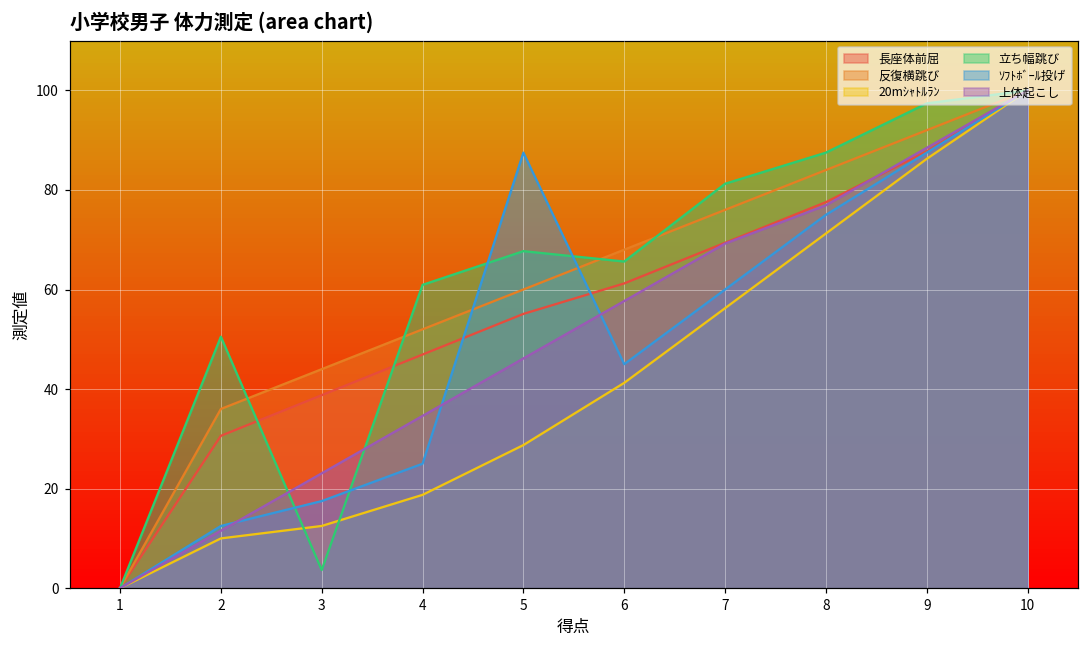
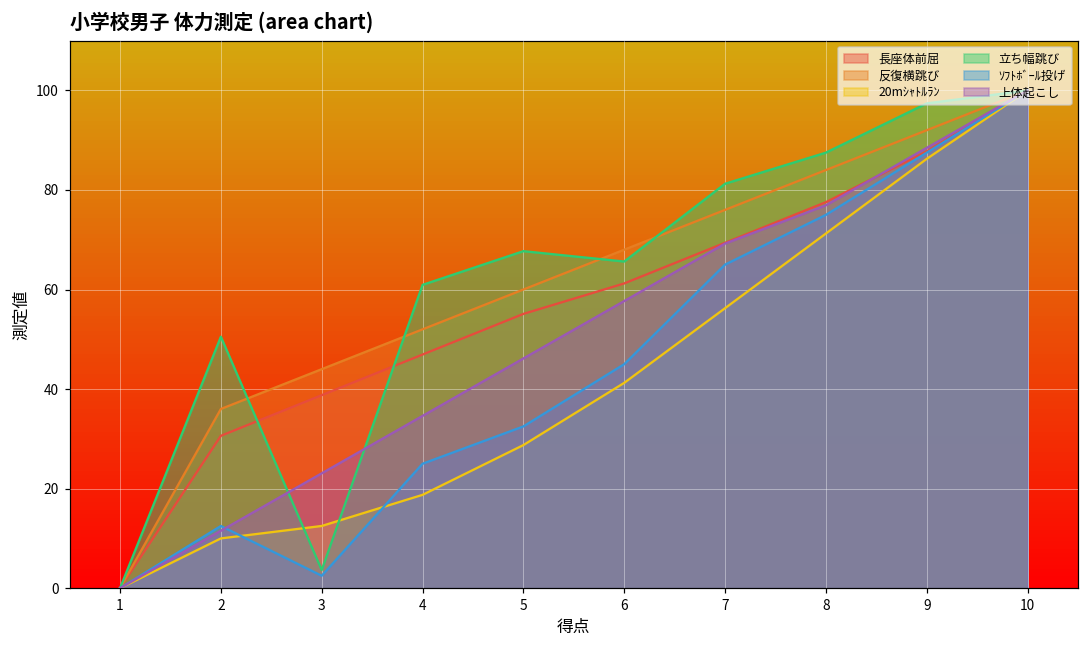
  {
    "立ち幅跳び": {
      "2": 51,
      "3": 4,
      "4": 61,
      "5": 68,
      "6": 66,
      "7": 81,
      "8": 88,
      "9": 97
    },
    "ｿﾌﾄﾎﾞｰﾙ投げ": {
      "2": 13,
-     "3": 18,
+     "3": 3,
      "4": 25,
-     "5": 88,
+     "5": 33,
      "6": 45,
-     "7": 60,
+     "7": 65,
      "8": 75
    },
    "上体起こし": {
      "2": 12,
      "3": 23,
      "4": 35,
      "5": 46,
      "6": 58,
      "8": 77,
      "9": 88
    }
  }
